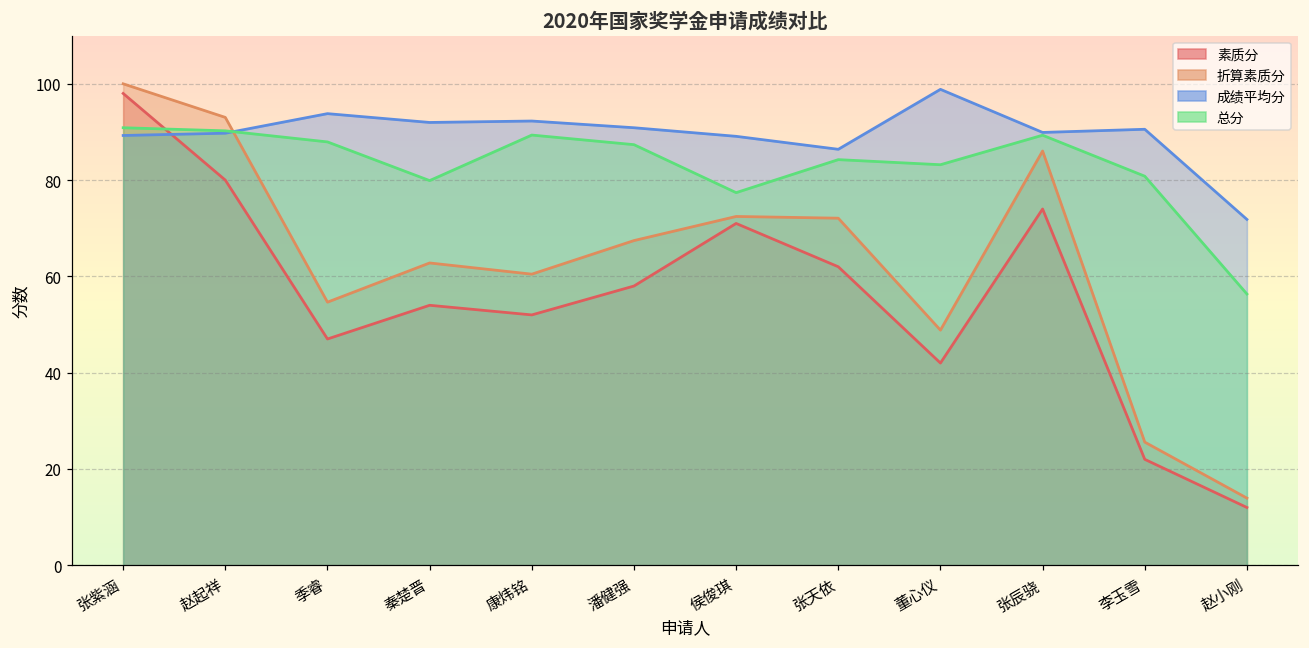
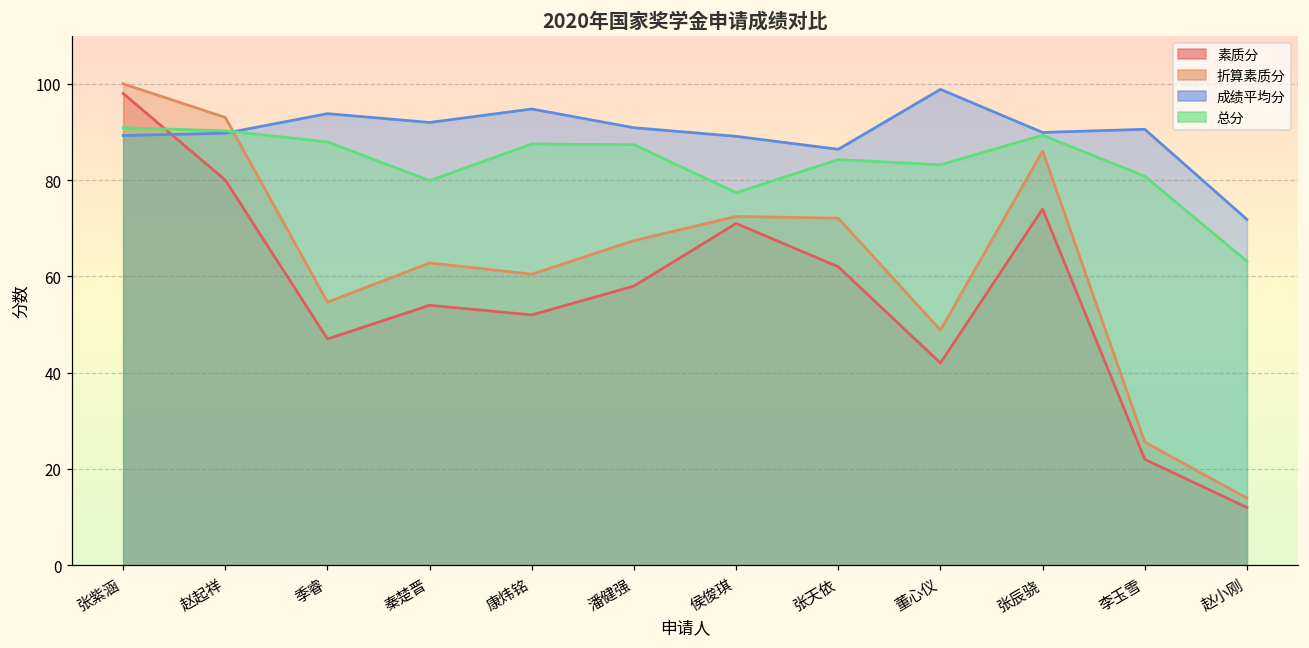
  {
    "成绩平均分": {
      "张紫涵": 89,
      "季睿": 94,
      "秦楚晋": 92,
-     "康炜铭": 92,
+     "康炜铭": 95,
      "潘健强": 91,
      "侯俊琪": 89,
      "张天依": 86,
      "董心仪": 99,
      "李玉雪": 91,
      "赵小刚": 72
    },
    "总分": {
      "张紫涵": 91,
      "季睿": 88,
      "秦楚晋": 80,
-     "康炜铭": 89,
+     "康炜铭": 88,
      "潘健强": 87,
      "侯俊琪": 77,
      "张天依": 84,
      "董心仪": 83,
      "李玉雪": 81,
-     "赵小刚": 56
+     "赵小刚": 63
    }
  }
